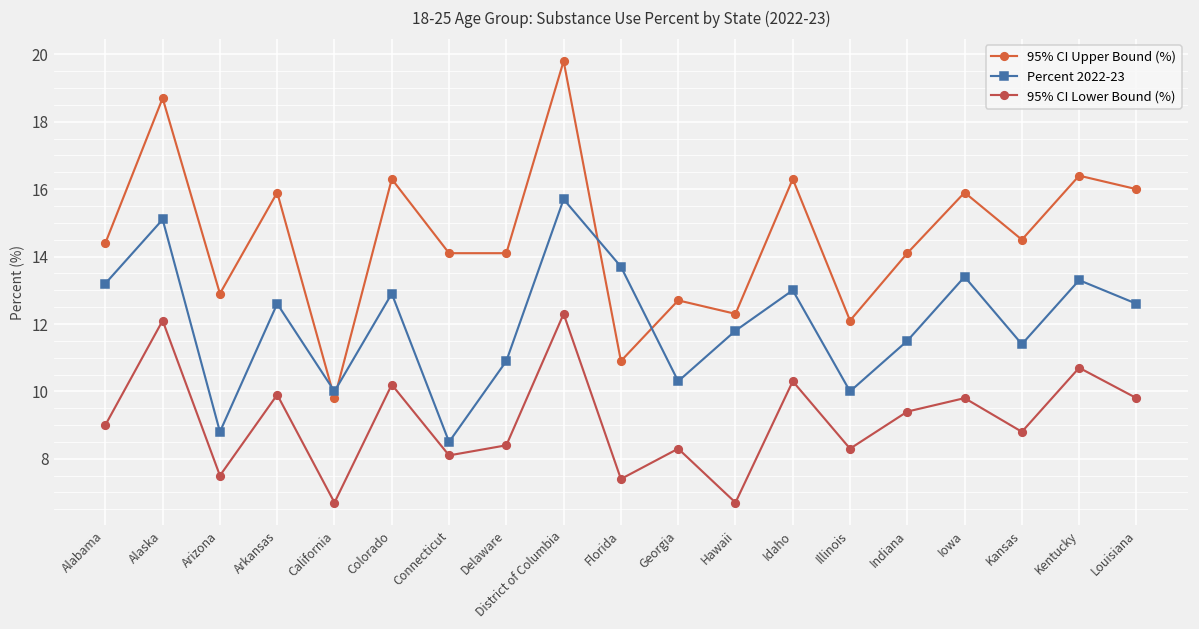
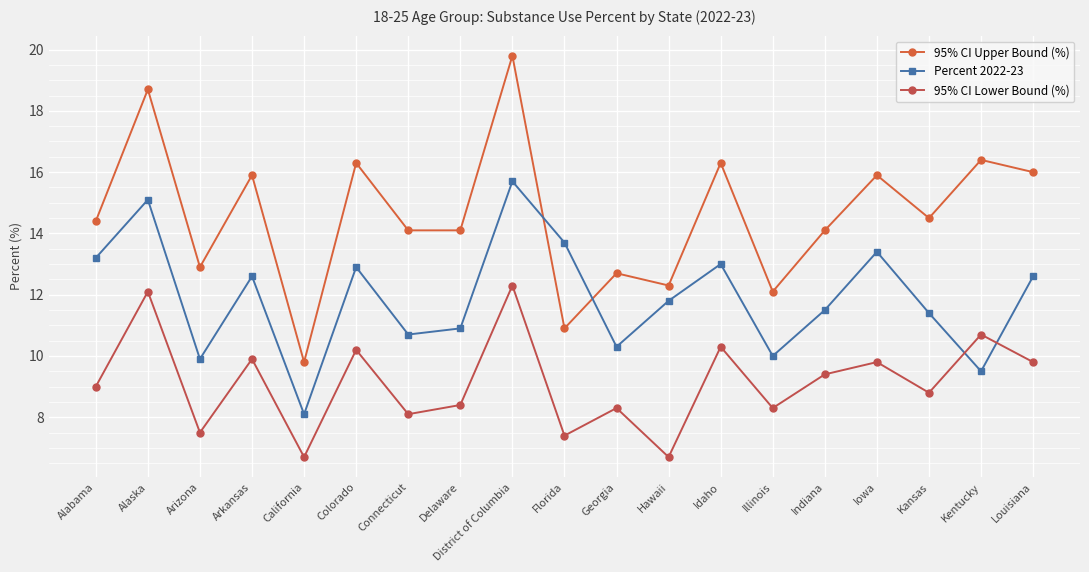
  {
    "Percent 2022-23": {
      "Alabama": 13.2,
      "Alaska": 15.1,
-     "Arizona": 8.8,
+     "Arizona": 9.9,
      "Arkansas": 12.6,
-     "California": 10.0,
+     "California": 8.1,
      "Colorado": 12.9,
-     "Connecticut": 8.5,
+     "Connecticut": 10.7,
      "Delaware": 10.9,
      "District of Columbia": 15.7,
      "Florida": 13.7,
      "Georgia": 10.3,
      "Hawaii": 11.8,
      "Idaho": 13.0,
      "Illinois": 10.0,
      "Indiana": 11.5,
      "Iowa": 13.4,
      "Kansas": 11.4,
-     "Kentucky": 13.3,
+     "Kentucky": 9.5,
      "Louisiana": 12.6
    }
  }
